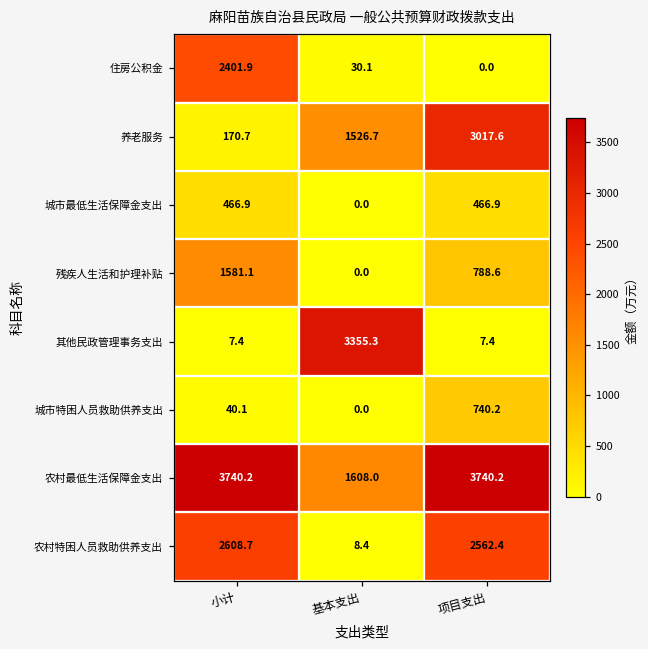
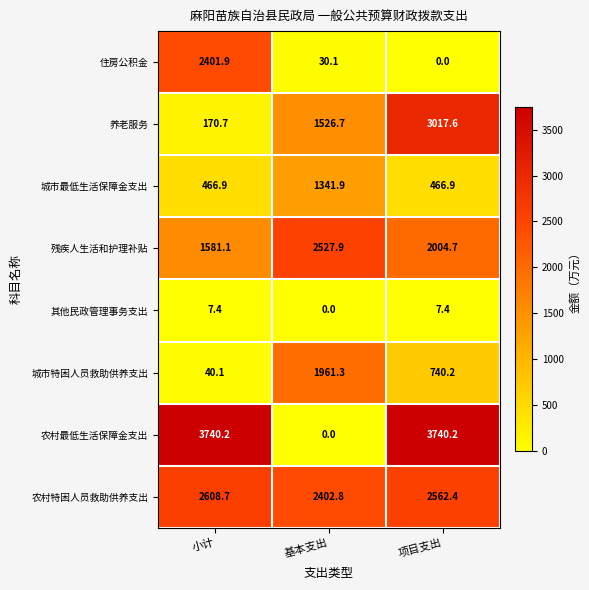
  {
    "住房公积金": {
      "小计": 2401.9,
      "基本支出": 30.1,
      "项目支出": 0.0
    },
    "养老服务": {
      "小计": 170.7,
      "基本支出": 1526.7,
      "项目支出": 3017.6
    },
    "城市最低生活保障金支出": {
      "小计": 466.9,
-     "基本支出": 0.0,
+     "基本支出": 1341.9,
      "项目支出": 466.9
    },
    "残疾人生活和护理补贴": {
      "小计": 1581.1,
-     "基本支出": 0.0,
-     "项目支出": 788.6
+     "基本支出": 2527.9,
+     "项目支出": 2004.7
    },
    "其他民政管理事务支出": {
      "小计": 7.4,
-     "基本支出": 3355.3,
+     "基本支出": 0.0,
      "项目支出": 7.4
    },
    "城市特困人员救助供养支出": {
      "小计": 40.1,
-     "基本支出": 0.0,
+     "基本支出": 1961.3,
      "项目支出": 740.2
    },
    "农村最低生活保障金支出": {
      "小计": 3740.2,
-     "基本支出": 1608.0,
+     "基本支出": 0.0,
      "项目支出": 3740.2
    },
    "农村特困人员救助供养支出": {
      "小计": 2608.7,
-     "基本支出": 8.4,
+     "基本支出": 2402.8,
      "项目支出": 2562.4
    }
  }
